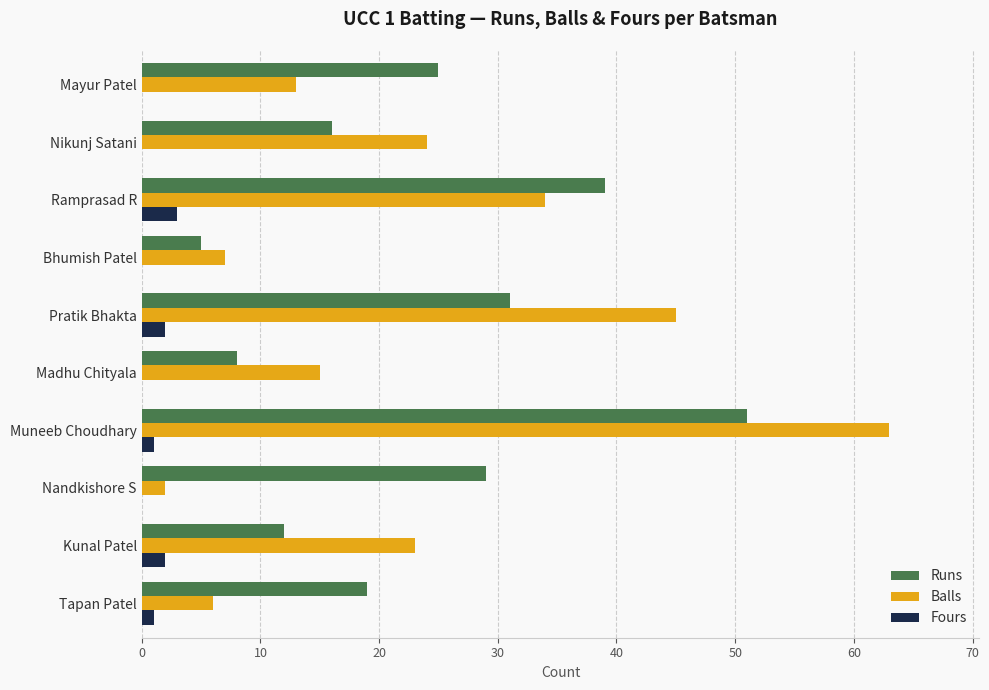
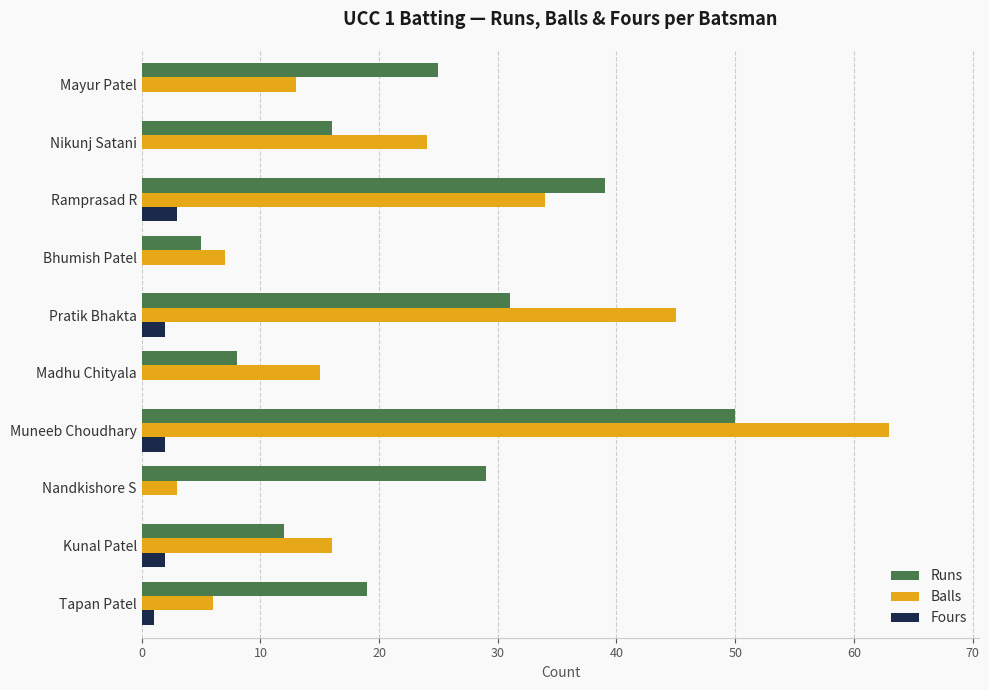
  {
    "Runs": {
      "Mayur Patel": 25,
      "Nikunj Satani": 16,
      "Ramprasad R": 39,
      "Bhumish Patel": 5,
      "Pratik Bhakta": 31,
      "Madhu Chityala": 8,
-     "Muneeb Choudhary": 51,
+     "Muneeb Choudhary": 50,
      "Nandkishore S": 29,
      "Kunal Patel": 12,
      "Tapan Patel": 19
    },
    "Balls": {
      "Mayur Patel": 13,
      "Nikunj Satani": 24,
      "Ramprasad R": 34,
      "Bhumish Patel": 7,
      "Pratik Bhakta": 45,
      "Madhu Chityala": 15,
      "Muneeb Choudhary": 63,
-     "Nandkishore S": 2,
-     "Kunal Patel": 23,
+     "Nandkishore S": 3,
+     "Kunal Patel": 16,
      "Tapan Patel": 6
    },
    "Fours": {
      "Mayur Patel": 0,
      "Nikunj Satani": 0,
      "Ramprasad R": 3,
      "Bhumish Patel": 0,
      "Pratik Bhakta": 2,
      "Madhu Chityala": 0,
-     "Muneeb Choudhary": 1,
+     "Muneeb Choudhary": 2,
      "Nandkishore S": 0,
      "Kunal Patel": 2,
      "Tapan Patel": 1
    }
  }
